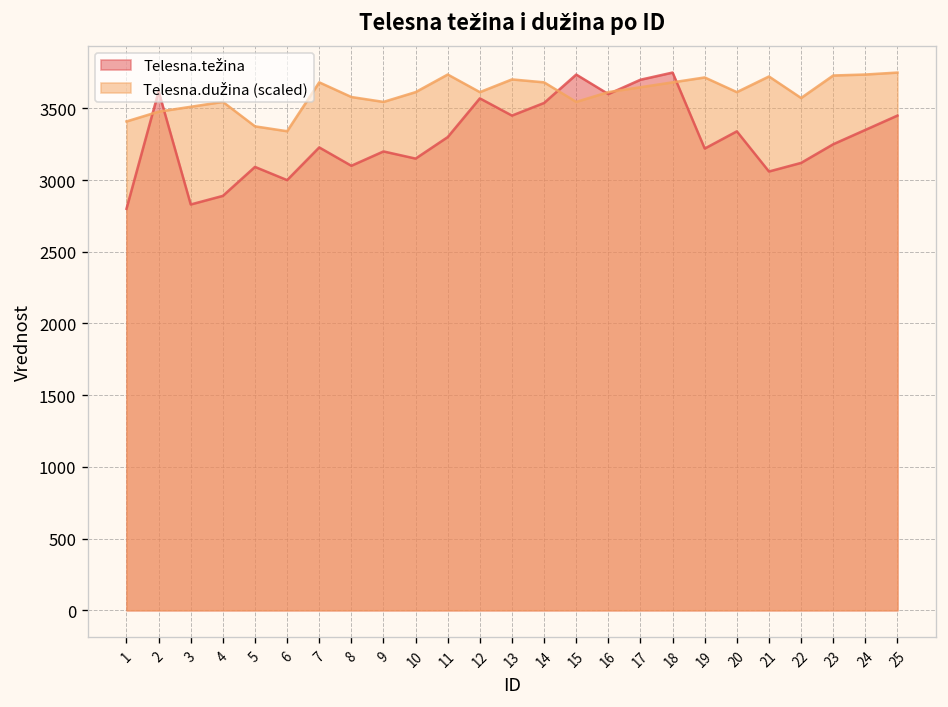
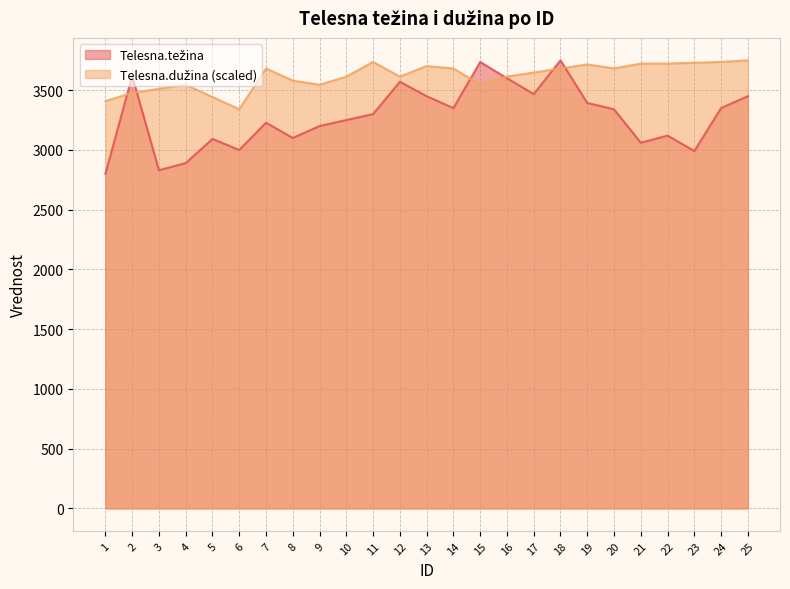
  {
    "Telesna.težina": {
      "1": 2800,
      "3": 2830,
      "4": 2890,
      "5": 3090,
      "6": 3000,
      "7": 3230,
      "8": 3100,
      "9": 3200,
-     "10": 3150,
+     "10": 3250,
      "11": 3300,
      "12": 3570,
      "13": 3450,
-     "14": 3540,
+     "14": 3350,
      "15": 3740,
-     "17": 3700,
+     "17": 3470,
      "18": 3750,
-     "19": 3220,
+     "19": 3390,
      "20": 3340,
      "21": 3060,
      "22": 3120,
-     "23": 3250,
+     "23": 2990,
      "24": 3350,
      "25": 3450
    },
    "Telesna.dužina (scaled)": {
      "1": 3410,
      "2": 3480,
      "3": 3510,
-     "5": 3380,
+     "5": 3440,
      "6": 3340,
      "7": 3680,
      "8": 3580,
      "9": 3550,
      "10": 3610,
      "11": 3740,
      "12": 3610,
      "13": 3700,
      "14": 3680,
      "15": 3550,
      "17": 3650,
      "18": 3680,
      "19": 3720,
-     "20": 3610,
+     "20": 3680,
      "21": 3720,
-     "22": 3570,
+     "22": 3720,
      "23": 3730,
      "24": 3740,
      "25": 3750
    }
  }
